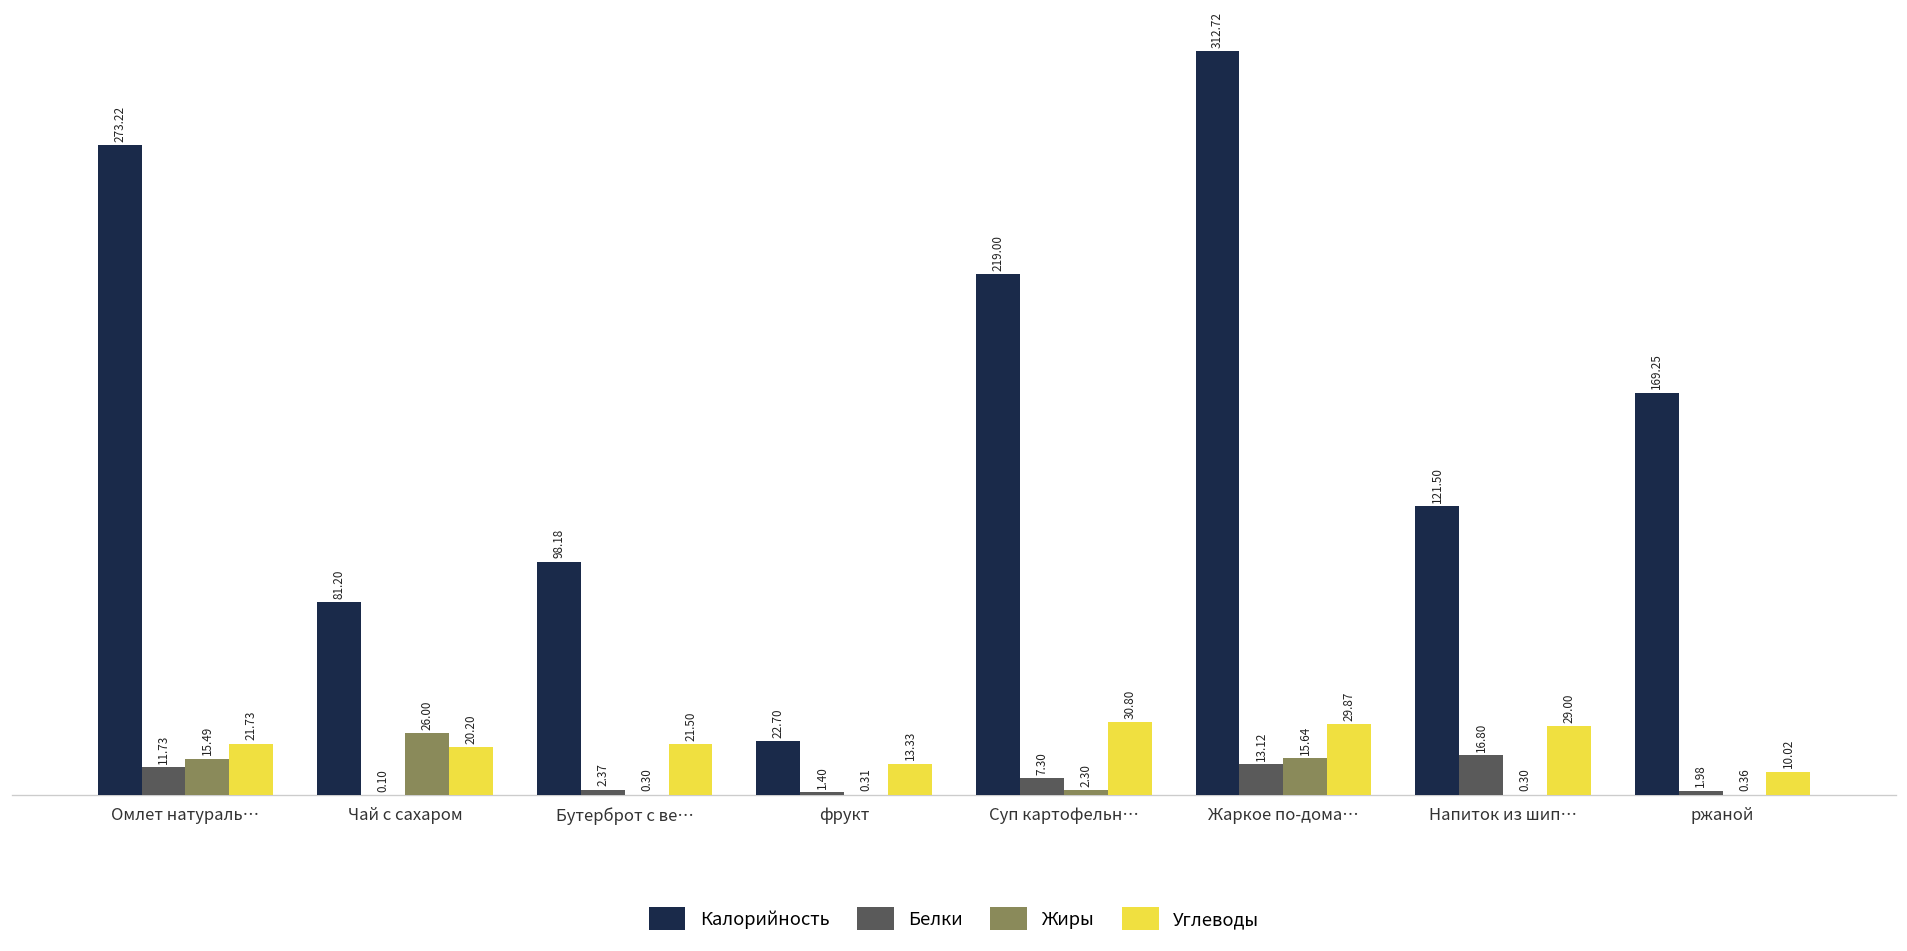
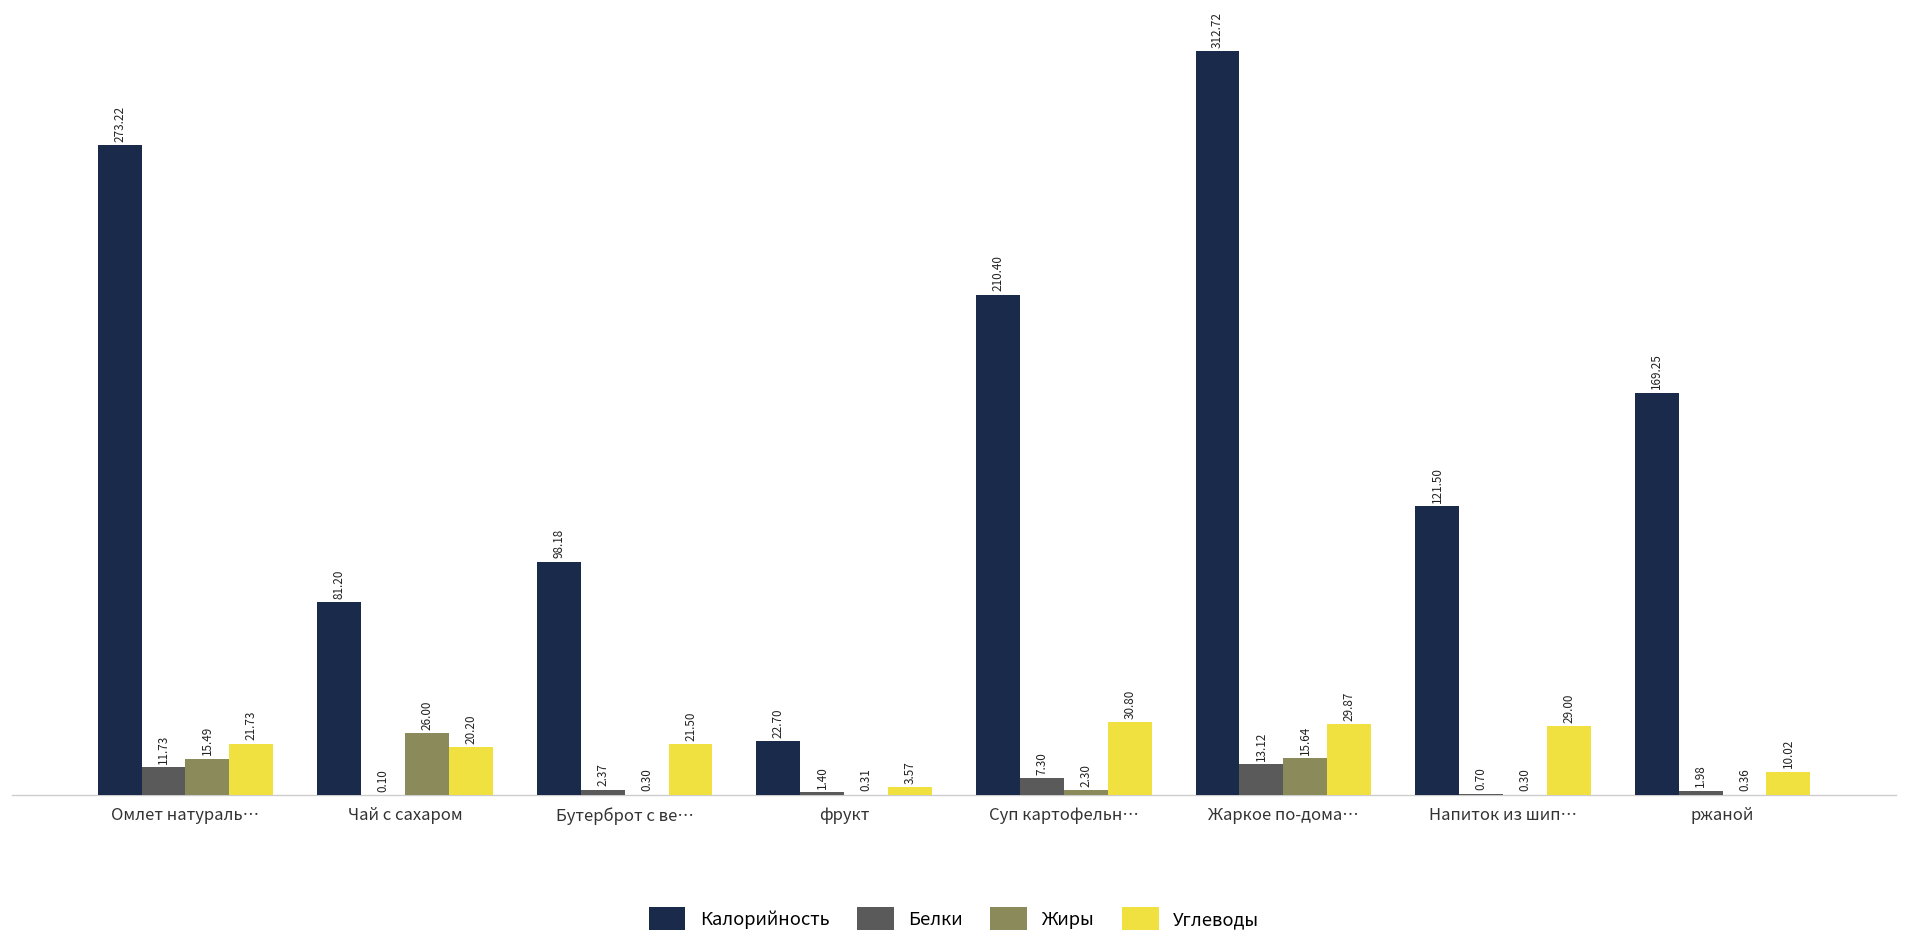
  {
    "Калорийность": {
      "Омлет натураль…": 273.22,
      "Чай с сахаром": 81.20,
      "Бутерброт с ве…": 98.18,
      "фрукт": 22.70,
-     "Суп картофельн…": 219.00,
+     "Суп картофельн…": 210.40,
      "Жаркое по-дома…": 312.72,
      "Напиток из шип…": 121.50,
      "ржаной": 169.25
    },
    "Белки": {
      "Омлет натураль…": 11.73,
      "Чай с сахаром": 0.10,
      "Бутерброт с ве…": 2.37,
      "фрукт": 1.40,
      "Суп картофельн…": 7.30,
      "Жаркое по-дома…": 13.12,
-     "Напиток из шип…": 16.80,
+     "Напиток из шип…": 0.70,
      "ржаной": 1.98
    },
    "Жиры": {
      "Омлет натураль…": 15.49,
      "Чай с сахаром": 26.00,
      "Бутерброт с ве…": 0.30,
      "фрукт": 0.31,
      "Суп картофельн…": 2.30,
      "Жаркое по-дома…": 15.64,
      "Напиток из шип…": 0.30,
      "ржаной": 0.36
    },
    "Углеводы": {
      "Омлет натураль…": 21.73,
      "Чай с сахаром": 20.20,
      "Бутерброт с ве…": 21.50,
-     "фрукт": 13.33,
+     "фрукт": 3.57,
      "Суп картофельн…": 30.80,
      "Жаркое по-дома…": 29.87,
      "Напиток из шип…": 29.00,
      "ржаной": 10.02
    }
  }
